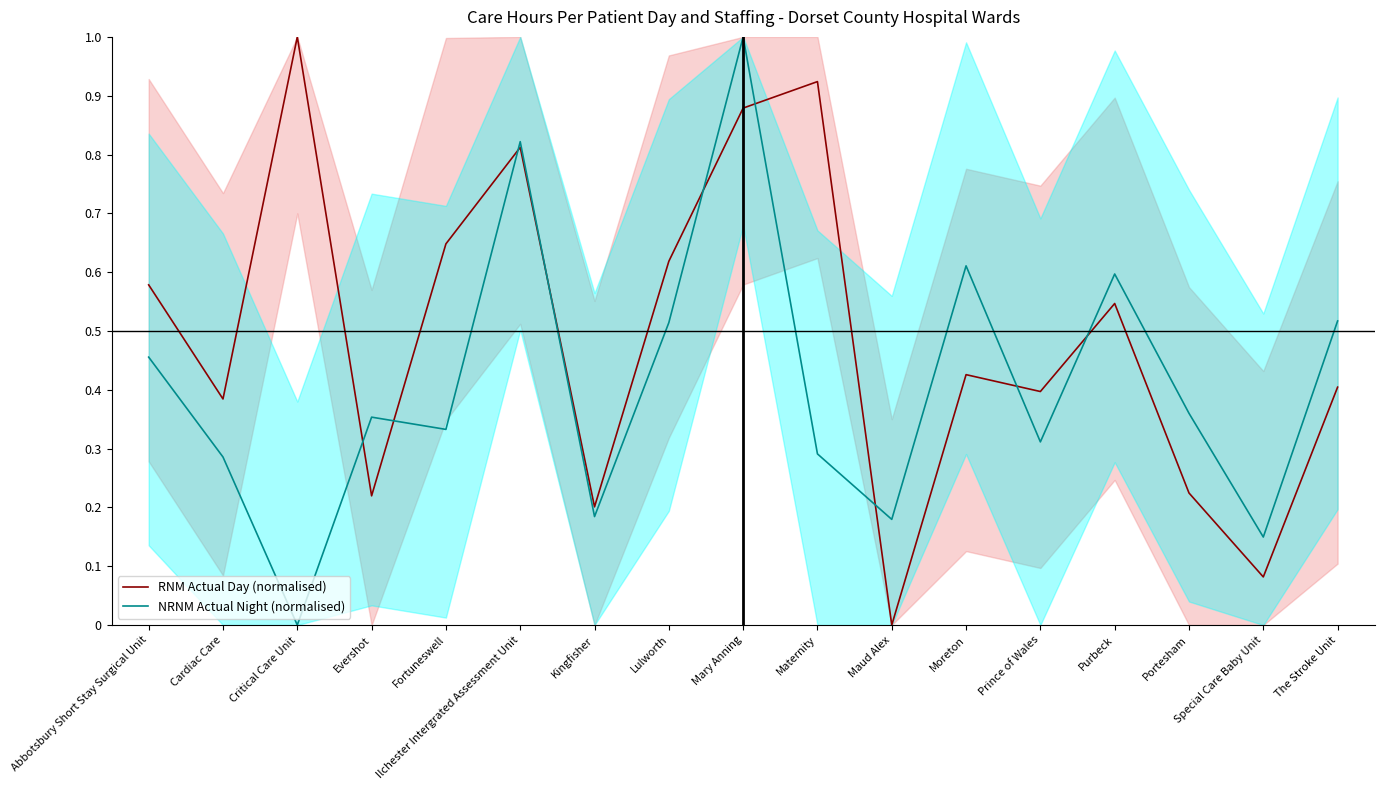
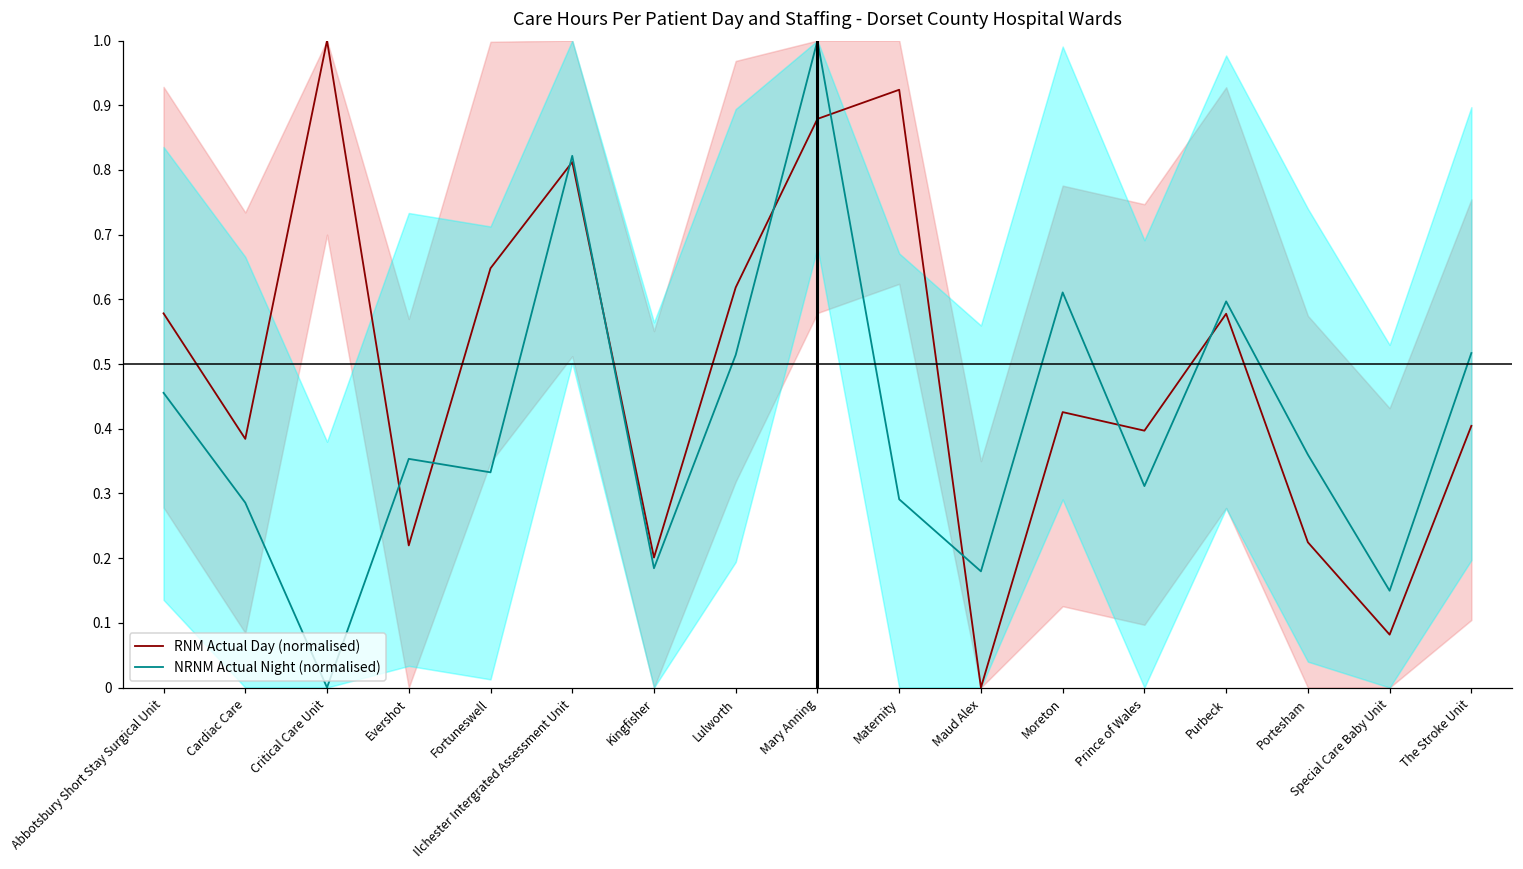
  {
    "RNM Actual Day (normalised)": {
      "Abbotsbury Short Stay Surgical Unit": 0.58,
      "Cardiac Care": 0.38,
      "Evershot": 0.22,
      "Fortuneswell": 0.65,
      "Ilchester Intergrated Assessment Unit": 0.81,
      "Kingfisher": 0.20,
      "Lulworth": 0.62,
      "Mary Anning": 0.88,
      "Maternity": 0.92,
      "Maud Alex": 0.00,
      "Moreton": 0.43,
      "Prince of Wales": 0.40,
-     "Purbeck": 0.55,
+     "Purbeck": 0.58,
      "Portesham": 0.22,
      "Special Care Baby Unit": 0.08,
      "The Stroke Unit": 0.40
    },
    "NRNM Actual Night (normalised)": {
      "Abbotsbury Short Stay Surgical Unit": 0.46,
      "Cardiac Care": 0.29,
      "Critical Care Unit": 0.00,
      "Evershot": 0.35,
      "Fortuneswell": 0.33,
      "Ilchester Intergrated Assessment Unit": 0.82,
      "Kingfisher": 0.18,
      "Lulworth": 0.51,
      "Maternity": 0.29,
      "Maud Alex": 0.18,
      "Moreton": 0.61,
      "Prince of Wales": 0.31,
      "Purbeck": 0.60,
      "Portesham": 0.36,
      "Special Care Baby Unit": 0.15,
      "The Stroke Unit": 0.52
    }
  }
